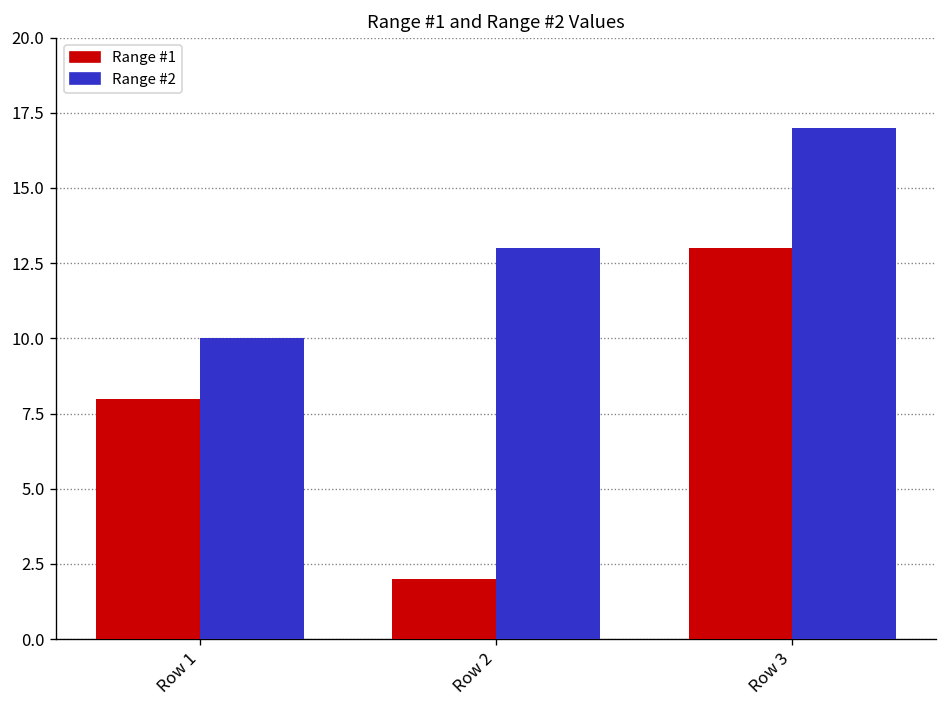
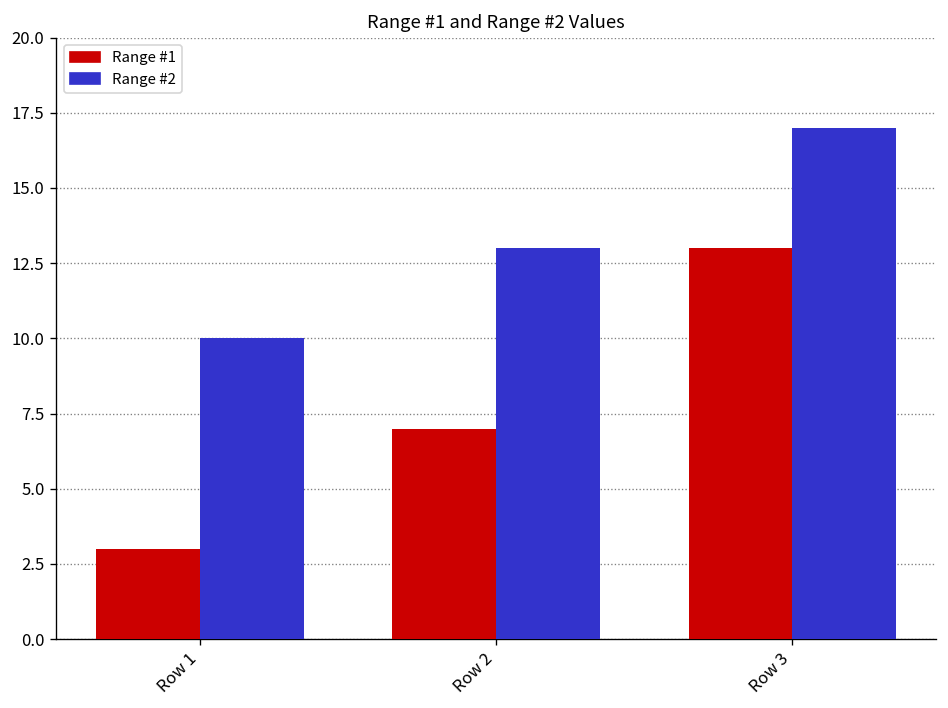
  {
    "Range #1": {
-     "Row 1": 8,
-     "Row 2": 2,
+     "Row 1": 3,
+     "Row 2": 7,
      "Row 3": 13
    },
    "Range #2": {
      "Row 1": 10,
      "Row 2": 13,
      "Row 3": 17
    }
  }
